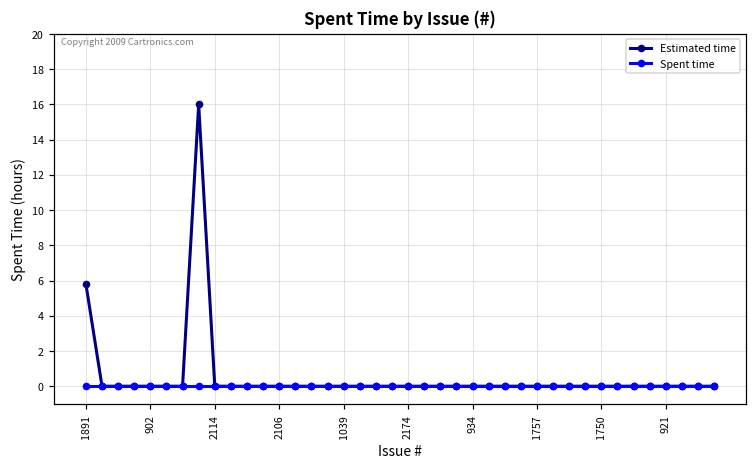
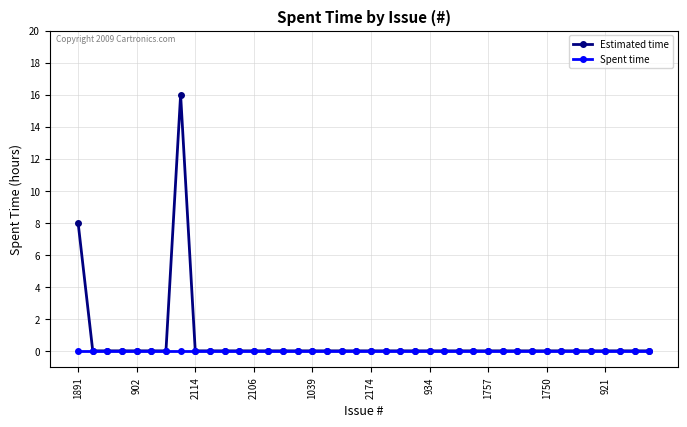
  {
    "Estimated time": {
-     "1891": 5.8
+     "1891": 8.0
    },
    "Spent time": {
      "1891": 0.0
    }
  }
